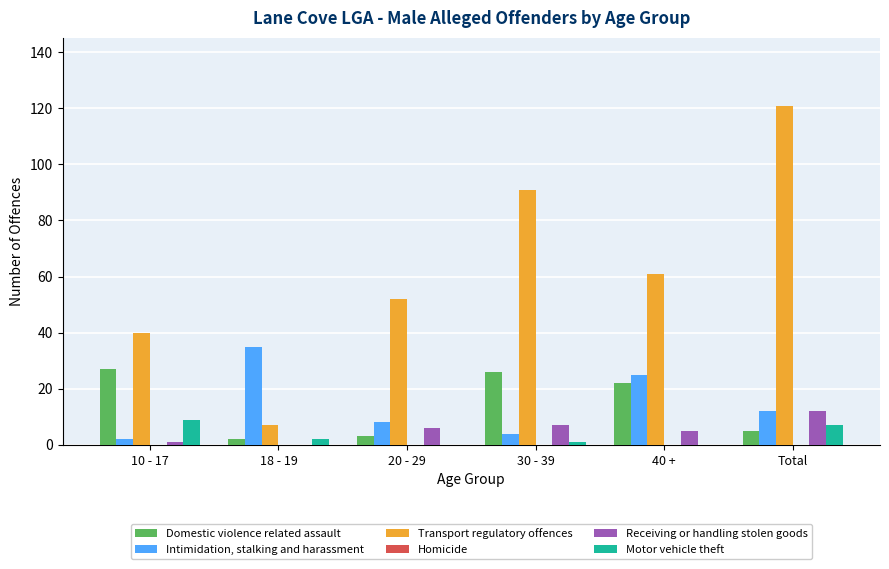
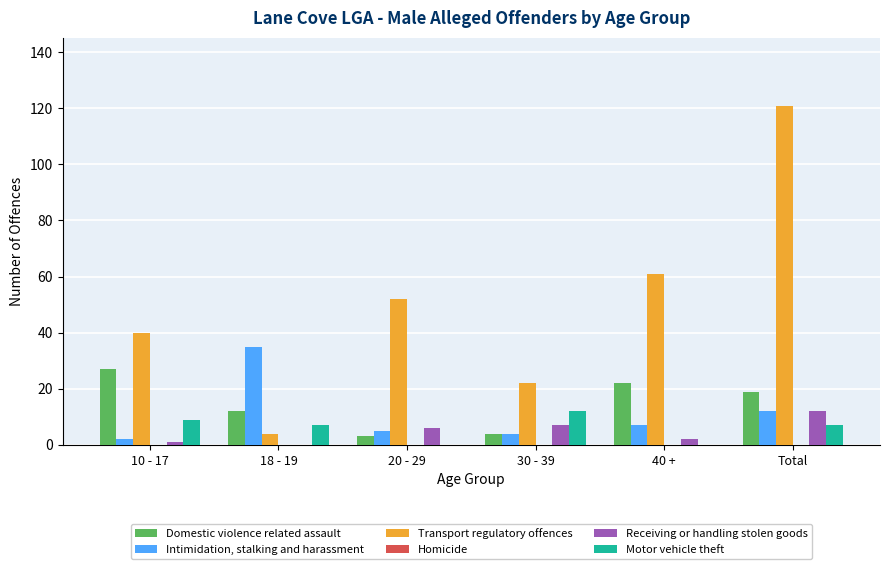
  {
    "Domestic violence related assault": {
      "10 - 17": 27,
-     "18 - 19": 2,
+     "18 - 19": 12,
      "20 - 29": 3,
-     "30 - 39": 26,
+     "30 - 39": 4,
      "40 +": 22,
-     "Total": 5
+     "Total": 19
    },
    "Intimidation, stalking and harassment": {
      "10 - 17": 2,
      "18 - 19": 35,
-     "20 - 29": 8,
+     "20 - 29": 5,
      "30 - 39": 4,
-     "40 +": 25,
+     "40 +": 7,
      "Total": 12
    },
    "Transport regulatory offences": {
      "10 - 17": 40,
-     "18 - 19": 7,
+     "18 - 19": 4,
      "20 - 29": 52,
-     "30 - 39": 91,
+     "30 - 39": 22,
      "40 +": 61,
      "Total": 121
    },
    "Homicide": {
      "10 - 17": 0,
      "18 - 19": 0,
      "20 - 29": 0,
      "30 - 39": 0,
      "40 +": 0,
      "Total": 0
    },
    "Receiving or handling stolen goods": {
      "10 - 17": 1,
      "18 - 19": 0,
      "20 - 29": 6,
      "30 - 39": 7,
-     "40 +": 5,
+     "40 +": 2,
      "Total": 12
    },
    "Motor vehicle theft": {
      "10 - 17": 9,
-     "18 - 19": 2,
+     "18 - 19": 7,
      "20 - 29": 0,
-     "30 - 39": 1,
+     "30 - 39": 12,
      "40 +": 0,
      "Total": 7
    }
  }
